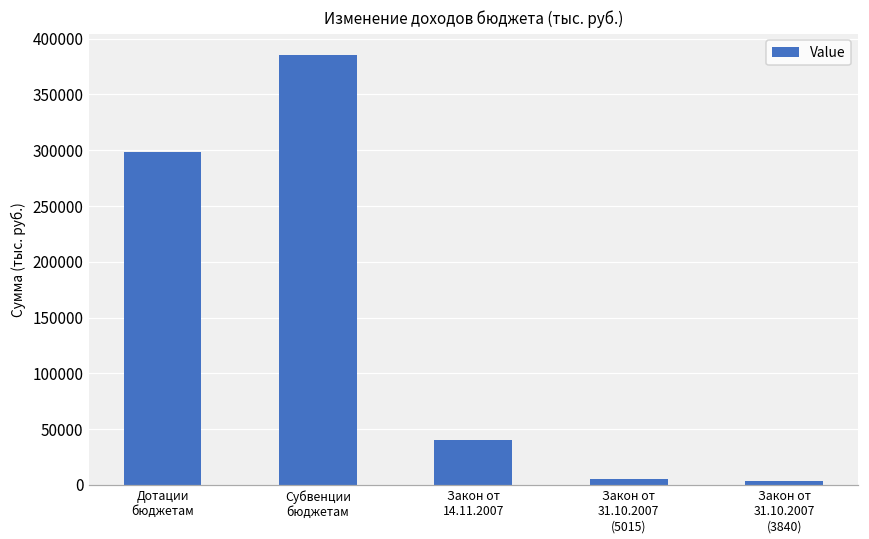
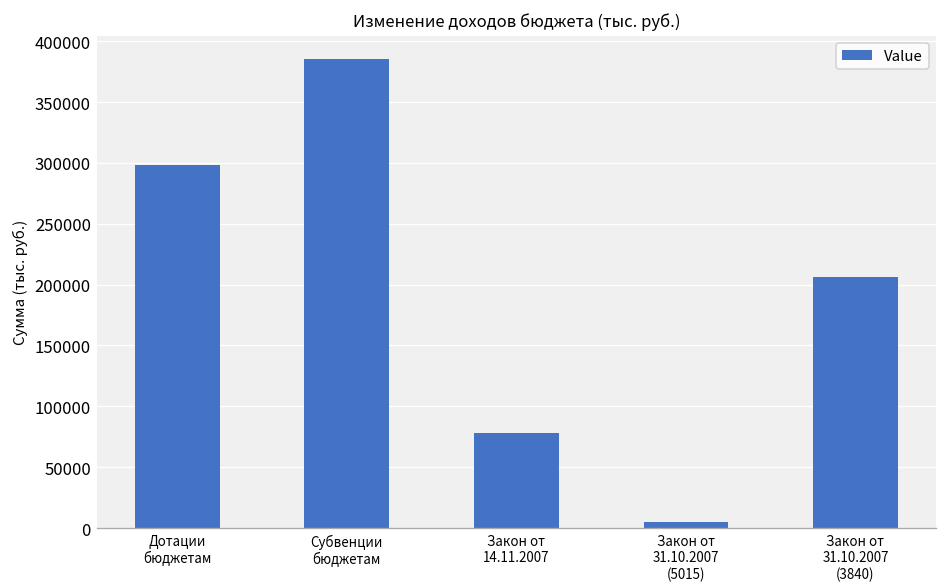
  {
    "Дотации бюджетам": 298000,
    "Субвенции бюджетам": 385000,
-   "Закон от 14.11.2007": 41000,
+   "Закон от 14.11.2007": 78000,
    "Закон от 31.10.2007 (5015)": 5000,
-   "Закон от 31.10.2007 (3840)": 4000
+   "Закон от 31.10.2007 (3840)": 206000
  }
